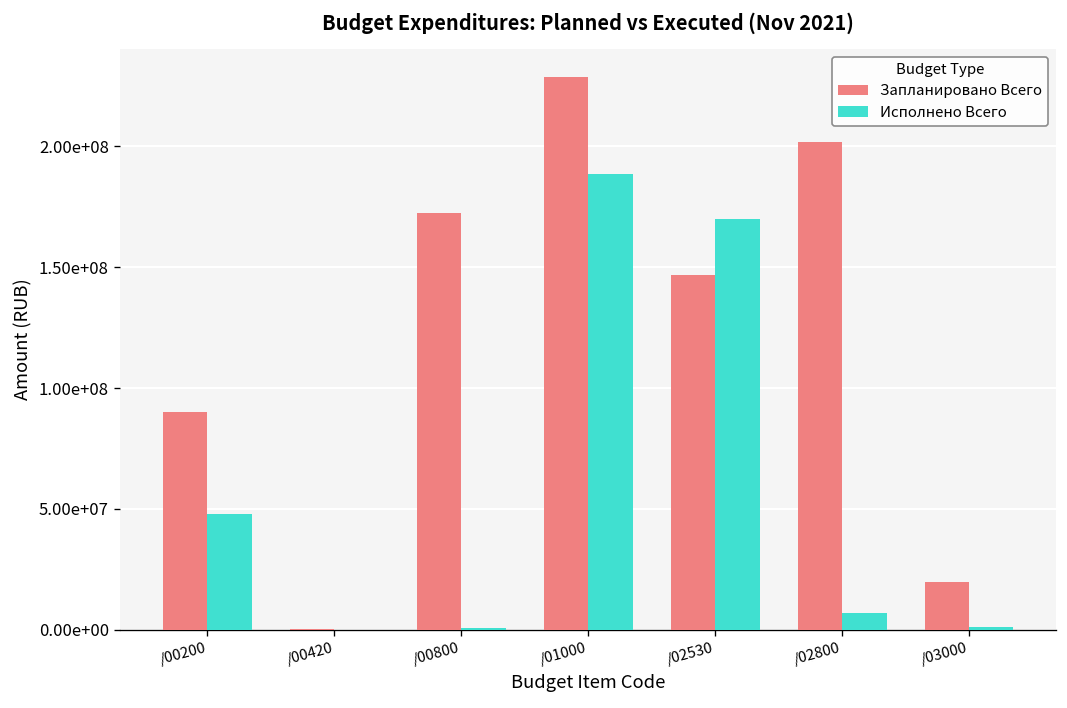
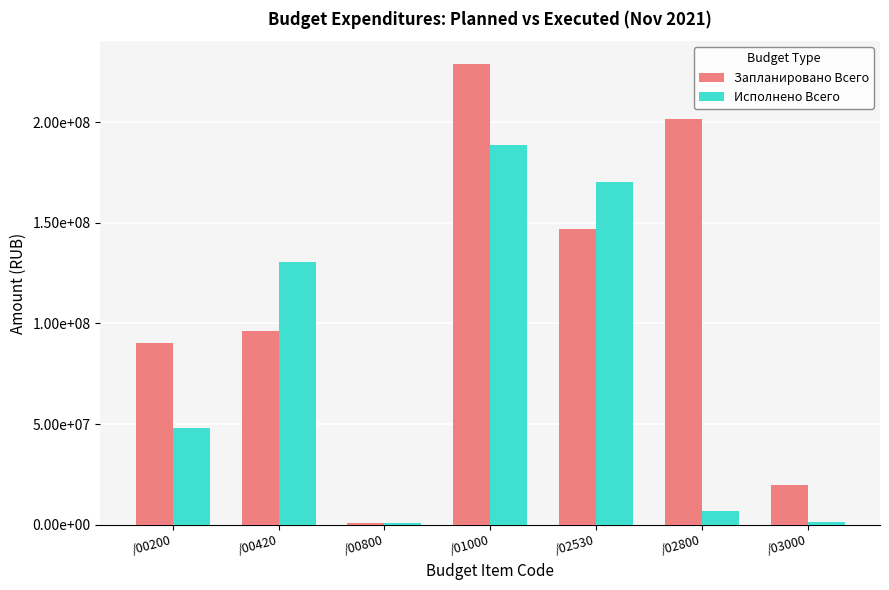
  {
    "Запланировано Всего": {
      "/00200": 90000000,
-     "/00420": 0,
-     "/00800": 173000000,
+     "/00420": 96000000,
+     "/00800": 1000000,
      "/01000": 229000000,
      "/02530": 147000000,
      "/02800": 202000000,
      "/03000": 20000000
    },
    "Исполнено Всего": {
      "/00200": 48000000,
-     "/00420": 0,
+     "/00420": 131000000,
      "/01000": 189000000,
      "/02530": 170000000,
      "/02800": 7000000,
      "/03000": 1000000
    }
  }
